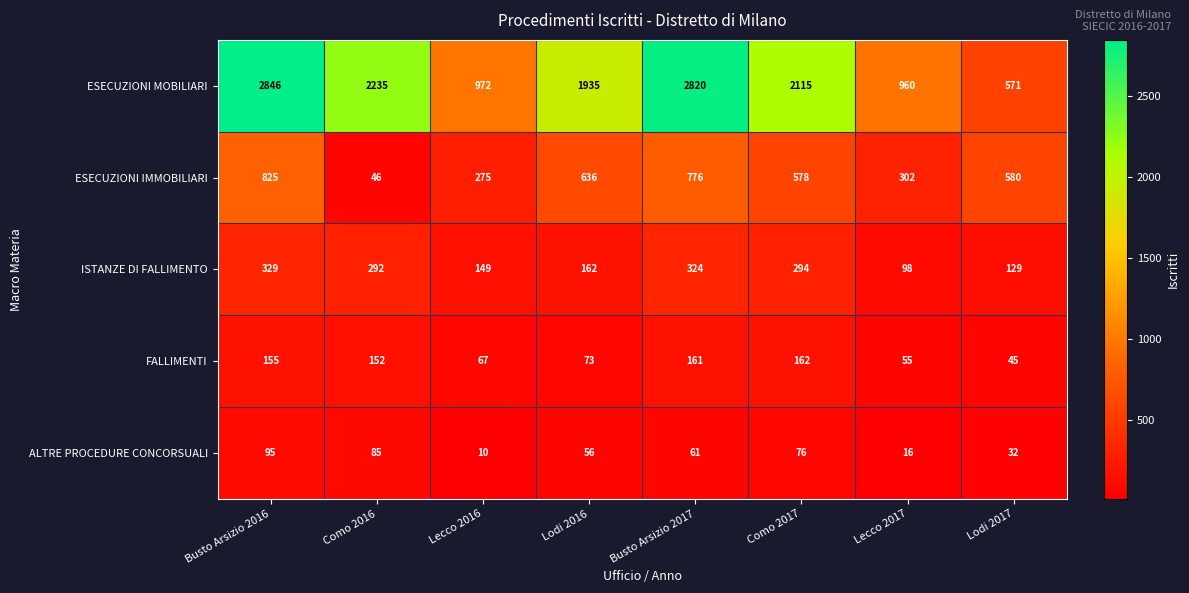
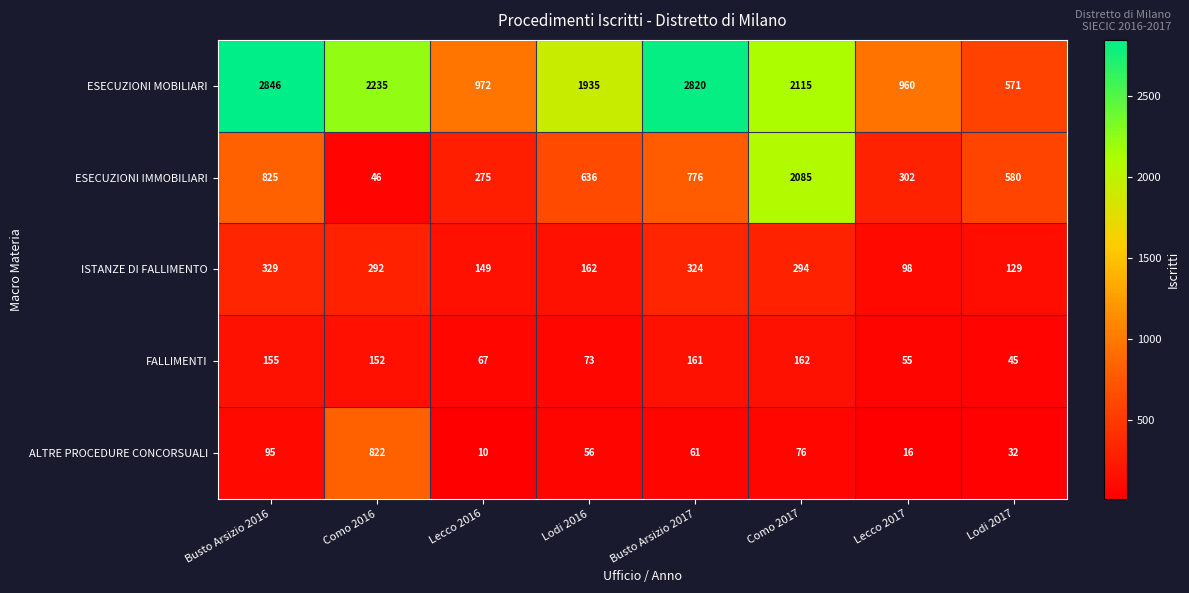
  {
    "ESECUZIONI MOBILIARI": {
      "Busto Arsizio 2016": 2846,
      "Como 2016": 2235,
      "Lecco 2016": 972,
      "Lodi 2016": 1935,
      "Busto Arsizio 2017": 2820,
      "Como 2017": 2115,
      "Lecco 2017": 960,
      "Lodi 2017": 571
    },
    "ESECUZIONI IMMOBILIARI": {
      "Busto Arsizio 2016": 825,
      "Como 2016": 46,
      "Lecco 2016": 275,
      "Lodi 2016": 636,
      "Busto Arsizio 2017": 776,
-     "Como 2017": 578,
+     "Como 2017": 2085,
      "Lecco 2017": 302,
      "Lodi 2017": 580
    },
    "ISTANZE DI FALLIMENTO": {
      "Busto Arsizio 2016": 329,
      "Como 2016": 292,
      "Lecco 2016": 149,
      "Lodi 2016": 162,
      "Busto Arsizio 2017": 324,
      "Como 2017": 294,
      "Lecco 2017": 98,
      "Lodi 2017": 129
    },
    "FALLIMENTI": {
      "Busto Arsizio 2016": 155,
      "Como 2016": 152,
      "Lecco 2016": 67,
      "Lodi 2016": 73,
      "Busto Arsizio 2017": 161,
      "Como 2017": 162,
      "Lecco 2017": 55,
      "Lodi 2017": 45
    },
    "ALTRE PROCEDURE CONCORSUALI": {
      "Busto Arsizio 2016": 95,
-     "Como 2016": 85,
+     "Como 2016": 822,
      "Lecco 2016": 10,
      "Lodi 2016": 56,
      "Busto Arsizio 2017": 61,
      "Como 2017": 76,
      "Lecco 2017": 16,
      "Lodi 2017": 32
    }
  }
